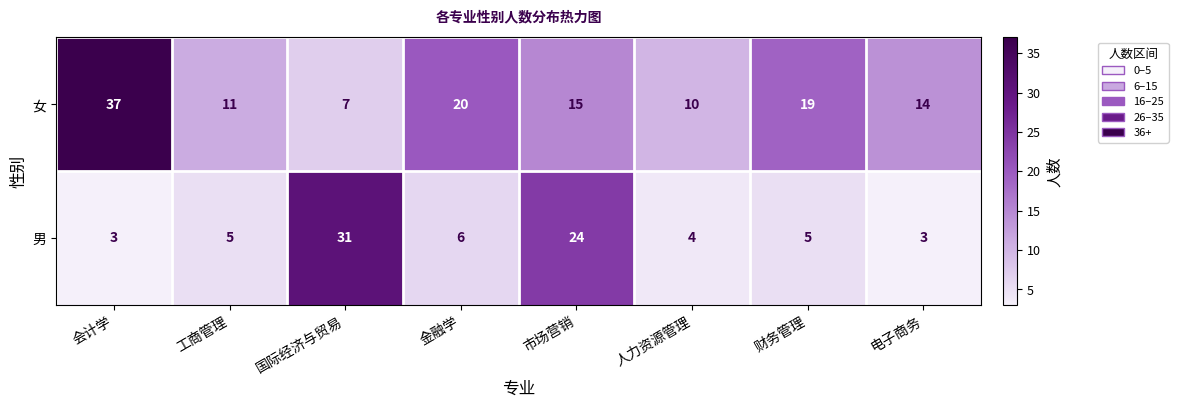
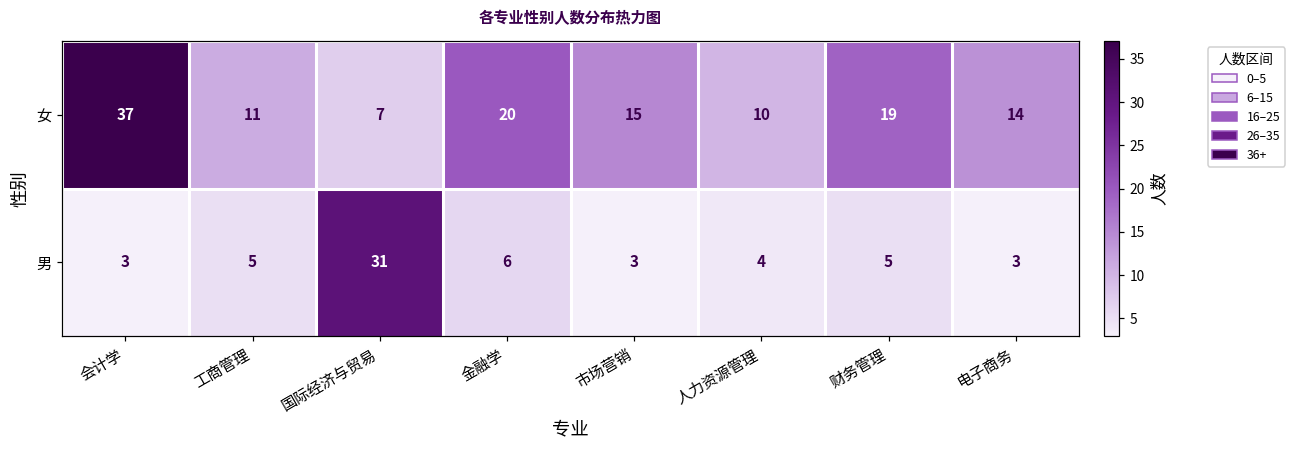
  {
    "女": {
      "会计学": 37,
      "工商管理": 11,
      "国际经济与贸易": 7,
      "金融学": 20,
      "市场营销": 15,
      "人力资源管理": 10,
      "财务管理": 19,
      "电子商务": 14
    },
    "男": {
      "会计学": 3,
      "工商管理": 5,
      "国际经济与贸易": 31,
      "金融学": 6,
-     "市场营销": 24,
+     "市场营销": 3,
      "人力资源管理": 4,
      "财务管理": 5,
      "电子商务": 3
    }
  }
